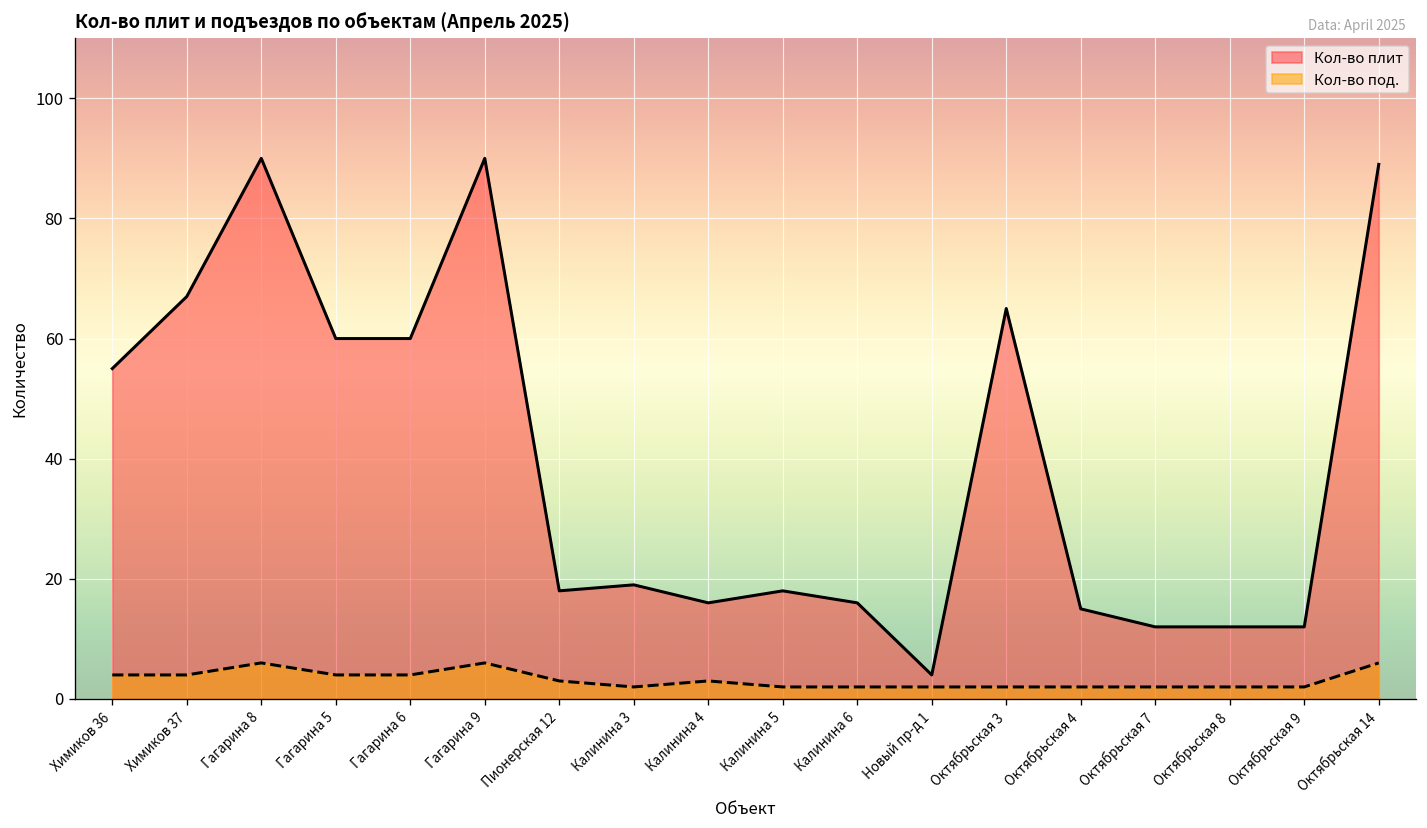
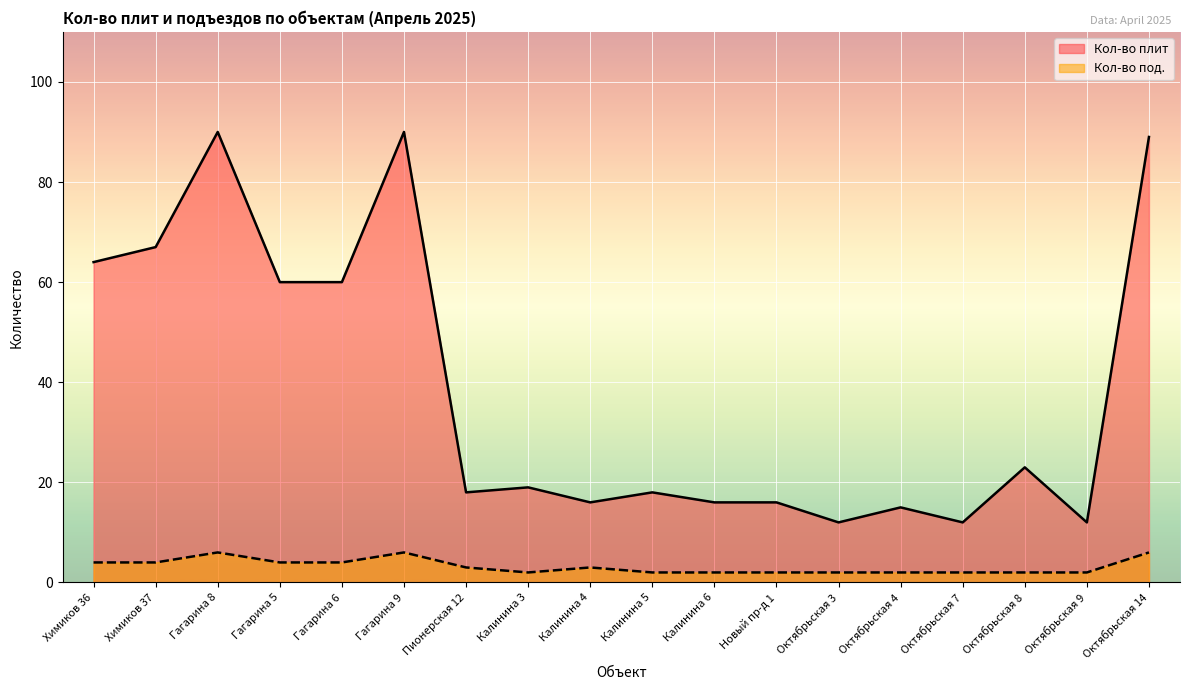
  {
    "Кол-во плит": {
-     "Химиков 36": 55,
+     "Химиков 36": 64,
      "Химиков 37": 67,
      "Гагарина 8": 90,
      "Гагарина 5": 60,
      "Гагарина 6": 60,
      "Гагарина 9": 90,
      "Пионерская 12": 18,
      "Калинина 3": 19,
      "Калинина 4": 16,
      "Калинина 5": 18,
      "Калинина 6": 16,
-     "Новый пр-д 1": 4,
-     "Октябрьская 3": 65,
+     "Новый пр-д 1": 16,
+     "Октябрьская 3": 12,
      "Октябрьская 4": 15,
      "Октябрьская 7": 12,
-     "Октябрьская 8": 12,
+     "Октябрьская 8": 23,
      "Октябрьская 9": 12,
      "Октябрьская 14": 89
    },
    "Кол-во под.": {
      "Химиков 36": 4,
      "Химиков 37": 4,
      "Гагарина 8": 6,
      "Гагарина 5": 4,
      "Гагарина 6": 4,
      "Гагарина 9": 6,
      "Пионерская 12": 3,
      "Калинина 3": 2,
      "Калинина 4": 3,
      "Калинина 5": 2,
      "Калинина 6": 2,
      "Новый пр-д 1": 2,
      "Октябрьская 3": 2,
      "Октябрьская 4": 2,
      "Октябрьская 7": 2,
      "Октябрьская 8": 2,
      "Октябрьская 9": 2,
      "Октябрьская 14": 6
    }
  }
